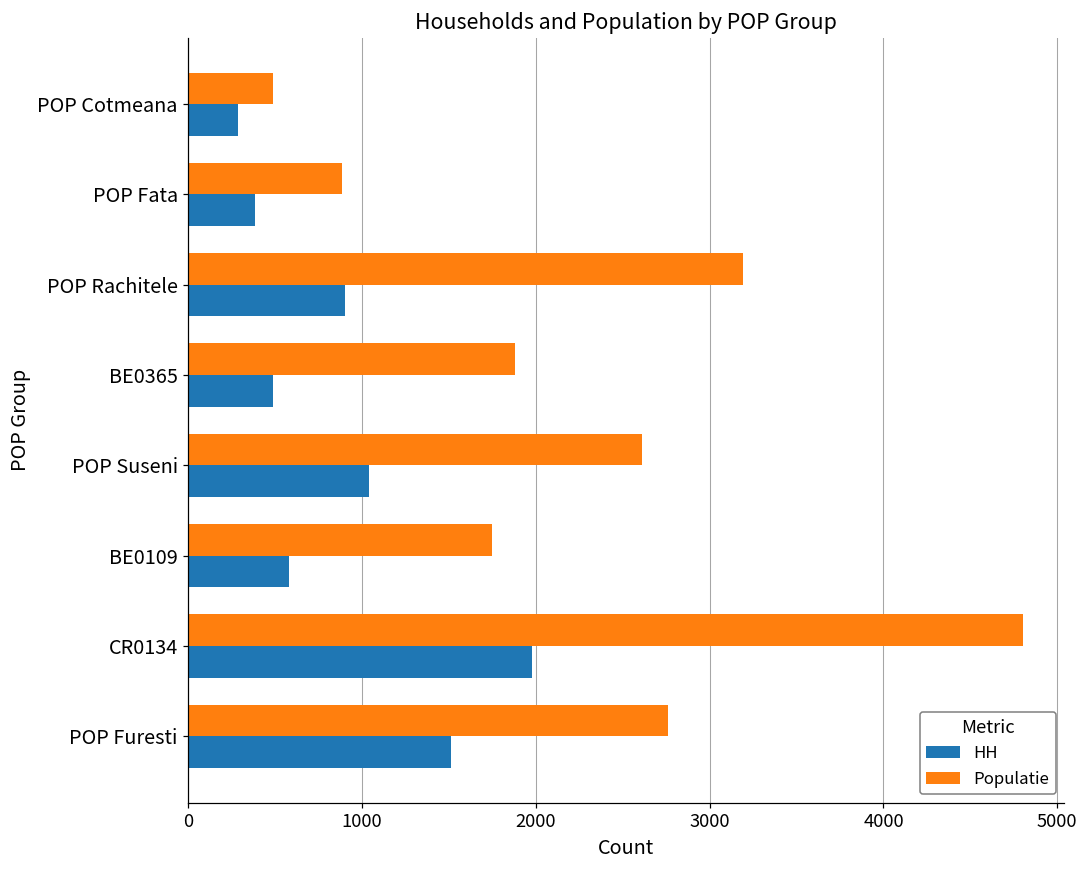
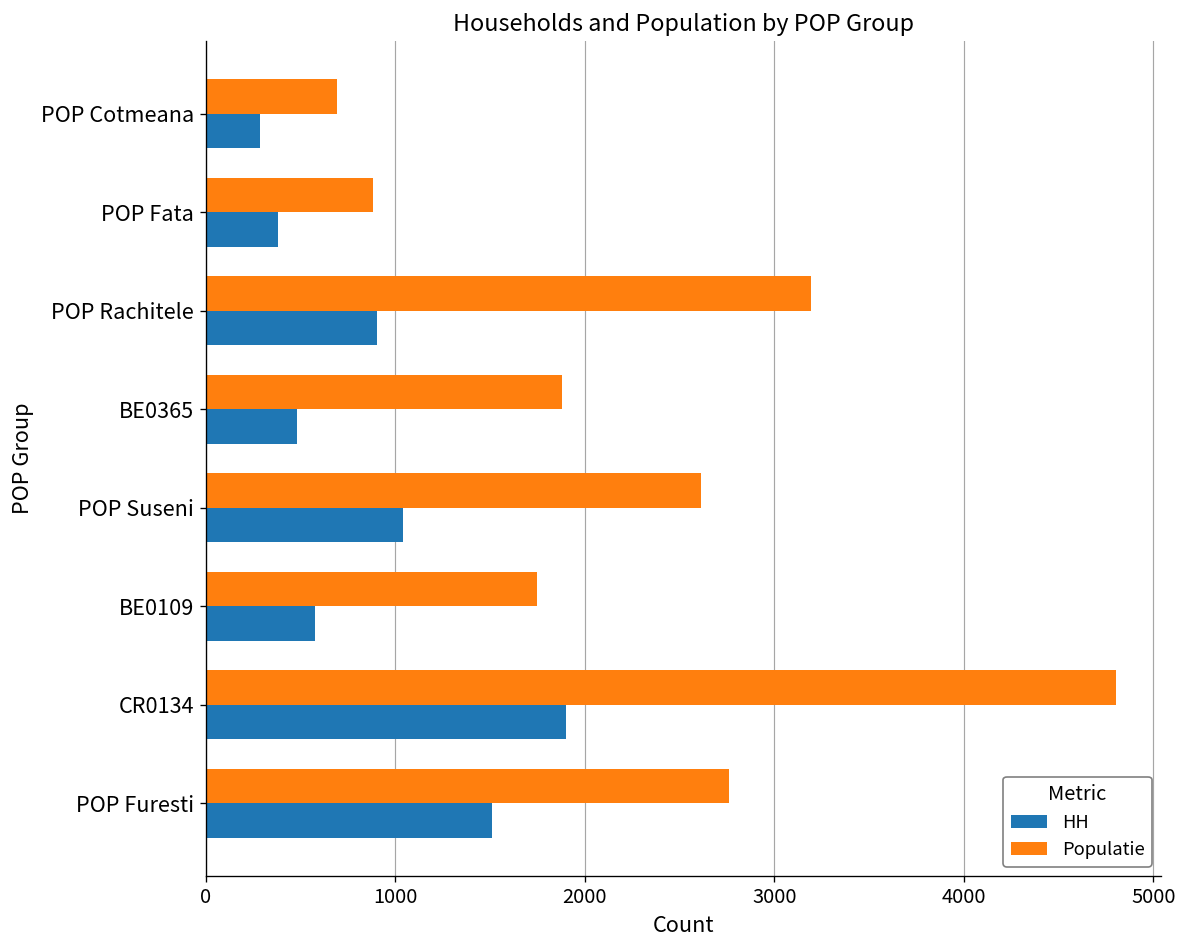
  {
    "HH": {
      "POP Cotmeana": 290,
      "POP Fata": 380,
      "POP Rachitele": 900,
      "BE0365": 490,
      "POP Suseni": 1040,
      "BE0109": 580,
-     "CR0134": 1980,
+     "CR0134": 1900,
      "POP Furesti": 1510
    },
    "Populatie": {
-     "POP Cotmeana": 490,
+     "POP Cotmeana": 700,
      "POP Fata": 890,
      "POP Rachitele": 3190,
      "BE0365": 1880,
      "POP Suseni": 2610,
      "BE0109": 1750,
      "CR0134": 4800,
      "POP Furesti": 2760
    }
  }
